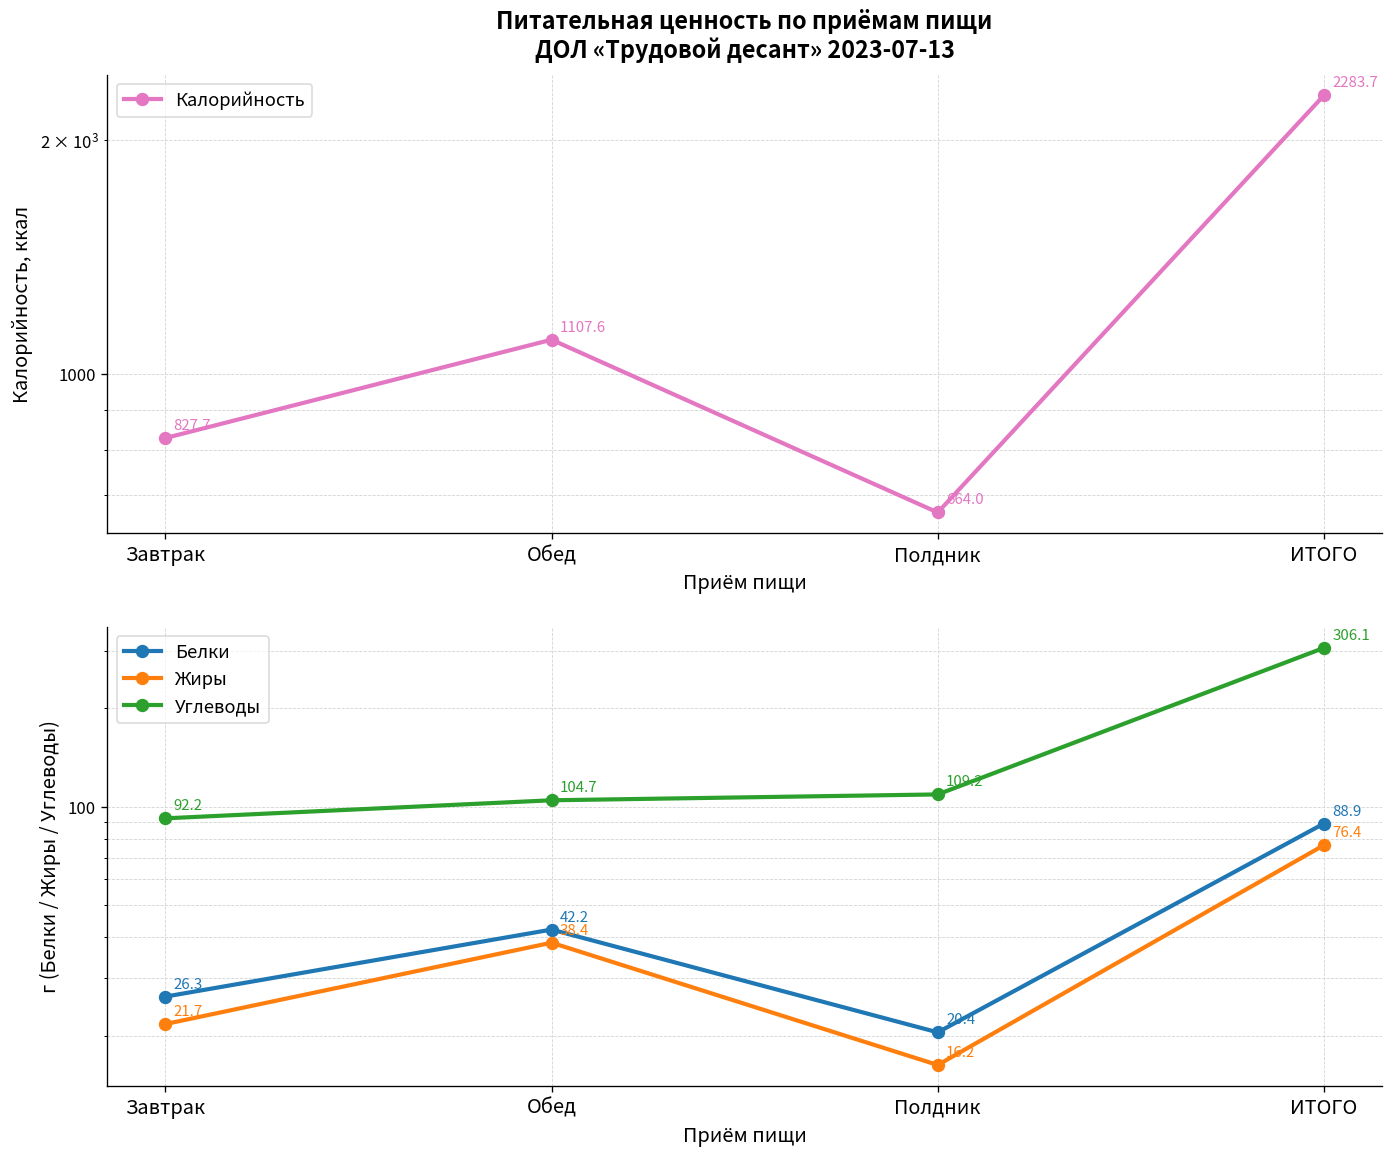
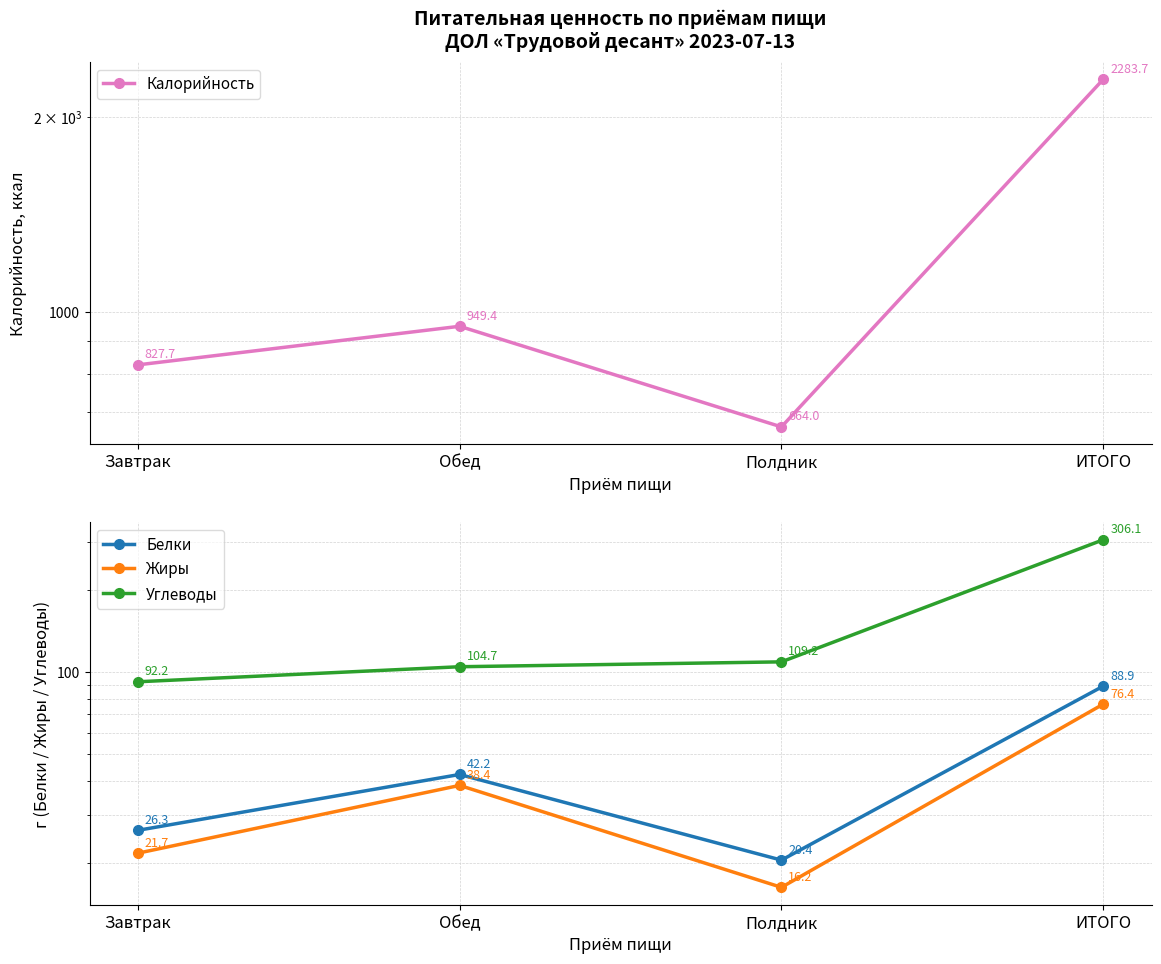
  {
    "Питательная ценность по приёмам пищи ДОЛ «Трудовой десант» 2023-07-13": {
      "Завтрак": 827.7,
-     "Обед": 1107.6,
+     "Обед": 949.4,
      "Полдник": 664.0,
      "ИТОГО": 2283.7
    }
  }
